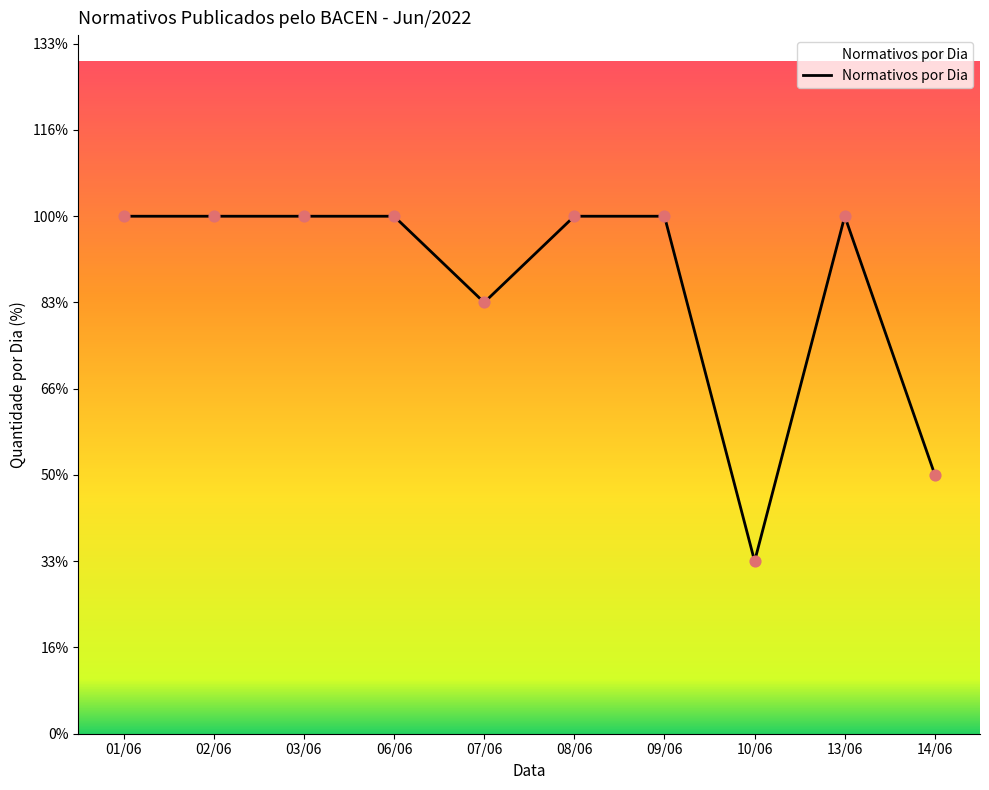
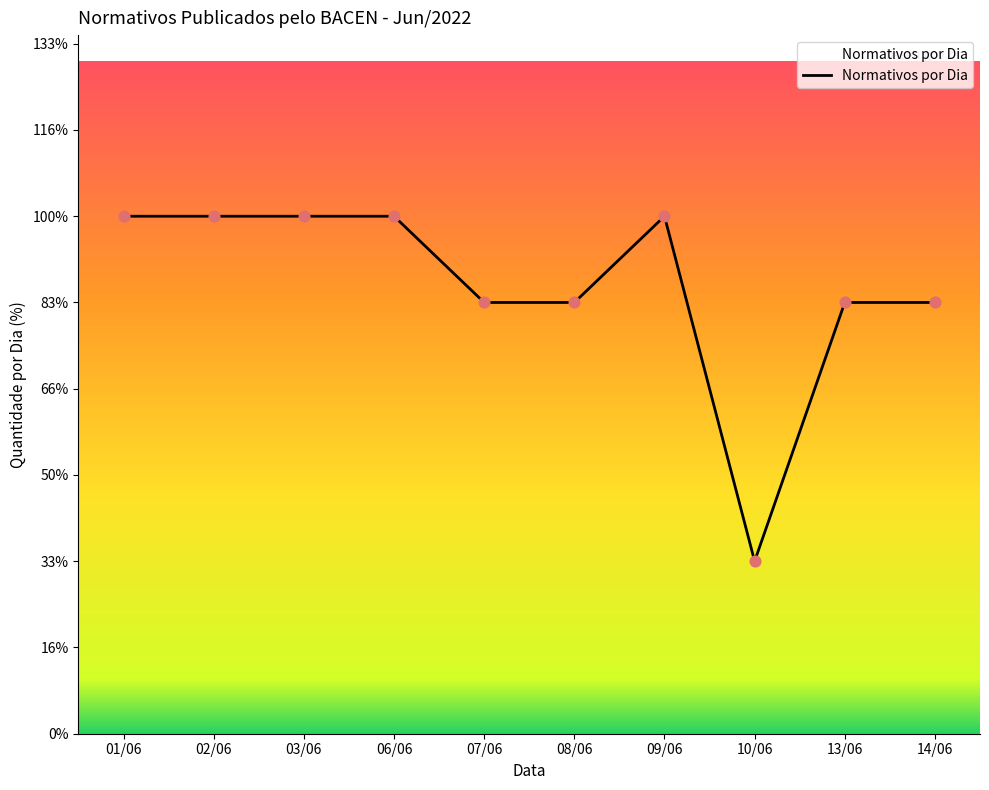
  {
    "01/06": "100%",
    "02/06": "100%",
    "03/06": "100%",
    "06/06": "100%",
    "07/06": "83%",
-   "08/06": "100%",
+   "08/06": "83%",
    "09/06": "100%",
    "10/06": "33%",
-   "13/06": "100%",
-   "14/06": "50%"
+   "13/06": "83%",
+   "14/06": "83%"
  }
